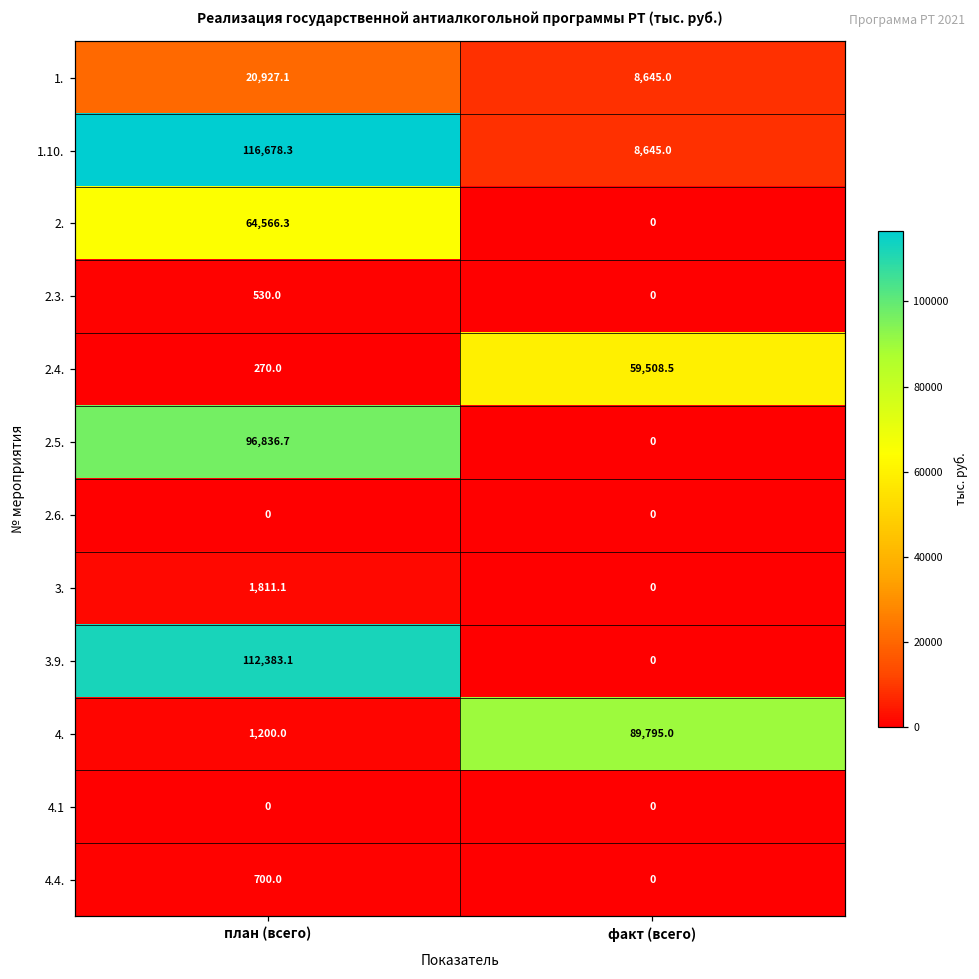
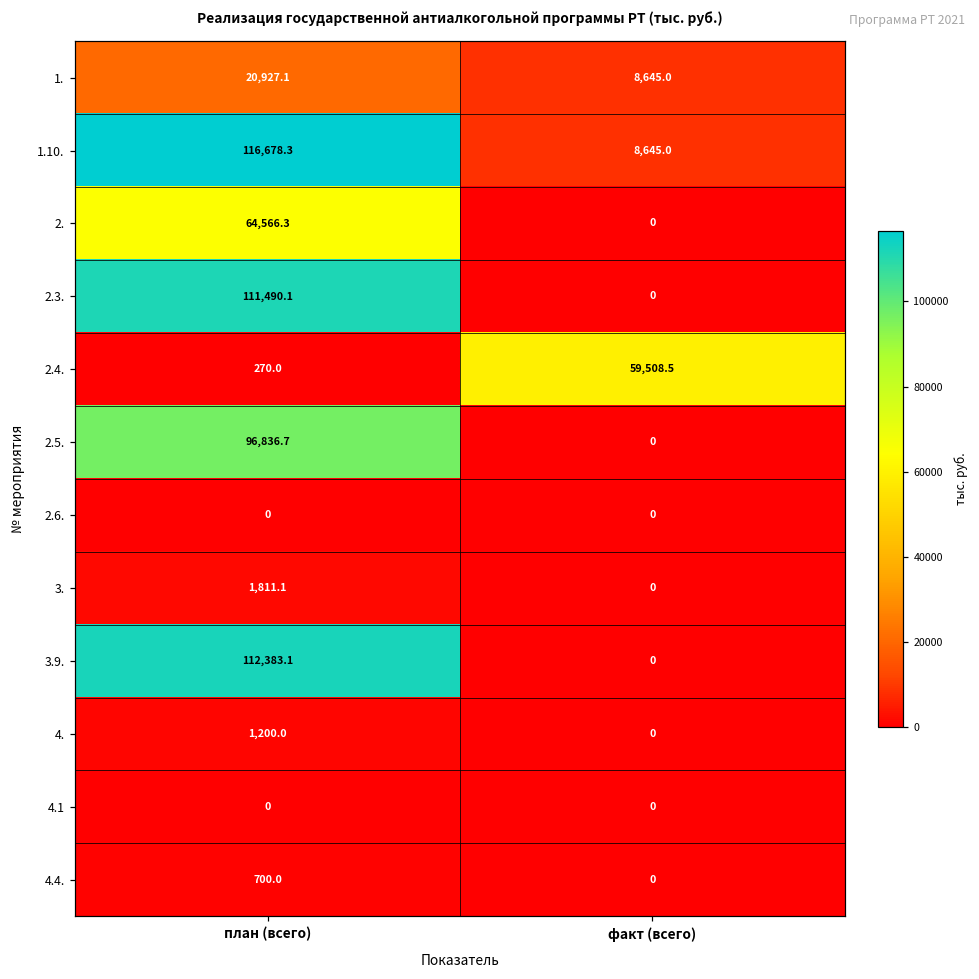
  {
    "1.": {
      "план (всего)": "20,927.1",
      "факт (всего)": "8,645.0"
    },
    "1.10.": {
      "план (всего)": "116,678.3",
      "факт (всего)": "8,645.0"
    },
    "2.": {
      "план (всего)": "64,566.3",
      "факт (всего)": "0"
    },
    "2.3.": {
-     "план (всего)": "530.0",
+     "план (всего)": "111,490.1",
      "факт (всего)": "0"
    },
    "2.4.": {
      "план (всего)": "270.0",
      "факт (всего)": "59,508.5"
    },
    "2.5.": {
      "план (всего)": "96,836.7",
      "факт (всего)": "0"
    },
    "2.6.": {
      "план (всего)": "0",
      "факт (всего)": "0"
    },
    "3.": {
      "план (всего)": "1,811.1",
      "факт (всего)": "0"
    },
    "3.9.": {
      "план (всего)": "112,383.1",
      "факт (всего)": "0"
    },
    "4.": {
      "план (всего)": "1,200.0",
-     "факт (всего)": "89,795.0"
+     "факт (всего)": "0"
    },
    "4.1": {
      "план (всего)": "0",
      "факт (всего)": "0"
    },
    "4.4.": {
      "план (всего)": "700.0",
      "факт (всего)": "0"
    }
  }
